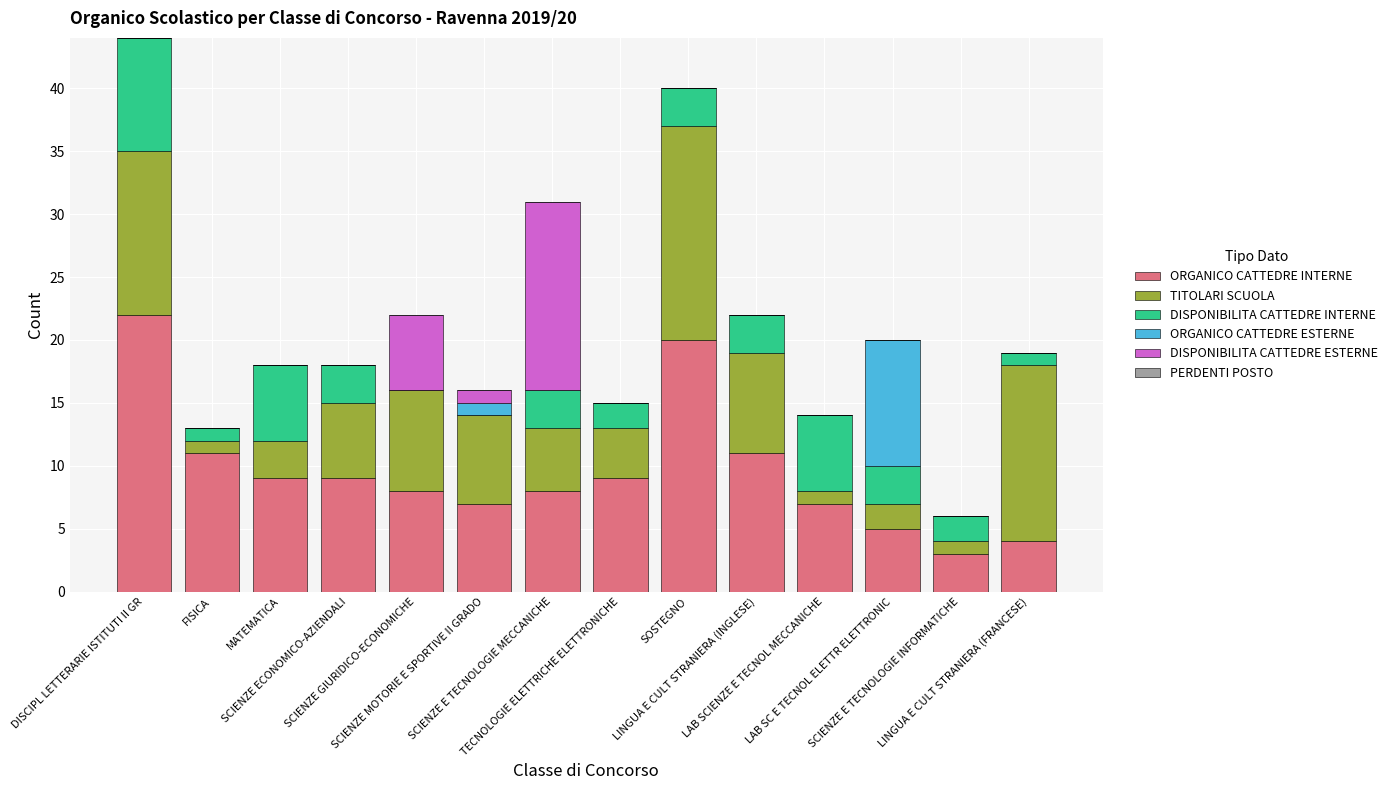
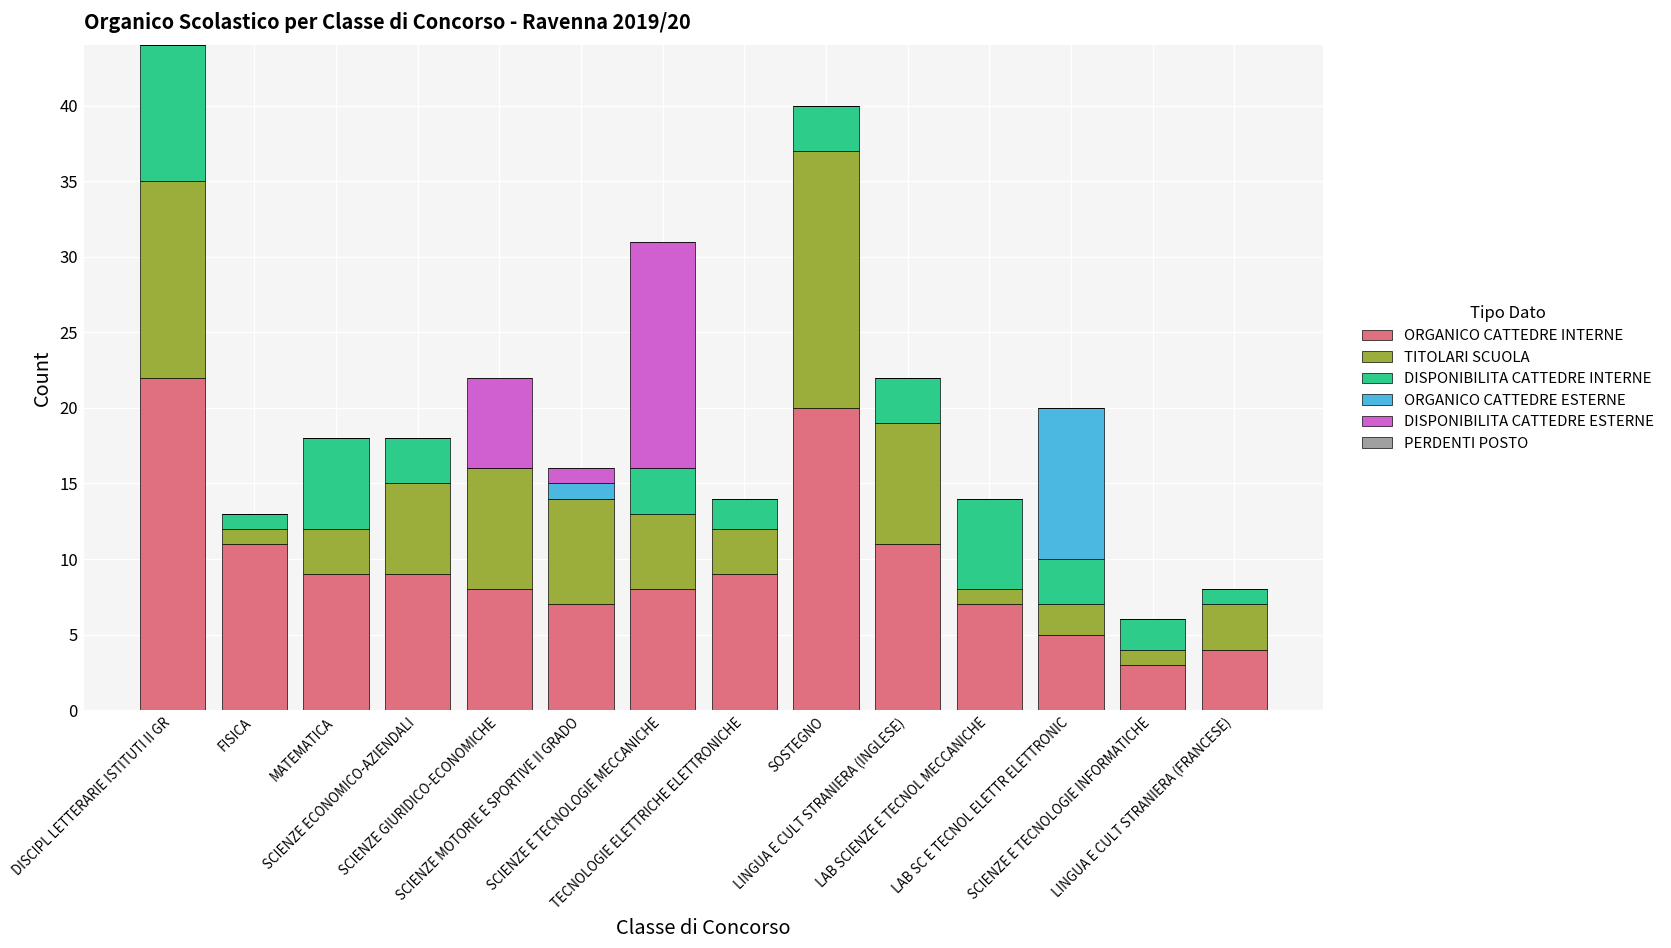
  {
    "ORGANICO CATTEDRE INTERNE": {
      "DISCIPL LETTERARIE ISTITUTI II GR": 22,
      "FISICA": 11,
      "MATEMATICA": 9,
      "SCIENZE ECONOMICO-AZIENDALI": 9,
      "SCIENZE GIURIDICO-ECONOMICHE": 8,
      "SCIENZE MOTORIE E SPORTIVE II GRADO": 7,
      "SCIENZE E TECNOLOGIE MECCANICHE": 8,
      "TECNOLOGIE ELETTRICHE ELETTRONICHE": 9,
      "SOSTEGNO": 20,
      "LINGUA E CULT STRANIERA (INGLESE)": 11,
      "LAB SCIENZE E TECNOL MECCANICHE": 7,
      "LAB SC E TECNOL ELETTR ELETTRONIC": 5,
      "SCIENZE E TECNOLOGIE INFORMATICHE": 3,
      "LINGUA E CULT STRANIERA (FRANCESE)": 4
    },
    "TITOLARI SCUOLA": {
      "DISCIPL LETTERARIE ISTITUTI II GR": 13,
      "FISICA": 1,
      "MATEMATICA": 3,
      "SCIENZE ECONOMICO-AZIENDALI": 6,
      "SCIENZE GIURIDICO-ECONOMICHE": 8,
      "SCIENZE MOTORIE E SPORTIVE II GRADO": 7,
      "SCIENZE E TECNOLOGIE MECCANICHE": 5,
-     "TECNOLOGIE ELETTRICHE ELETTRONICHE": 4,
+     "TECNOLOGIE ELETTRICHE ELETTRONICHE": 3,
      "SOSTEGNO": 17,
      "LINGUA E CULT STRANIERA (INGLESE)": 8,
      "LAB SCIENZE E TECNOL MECCANICHE": 1,
      "LAB SC E TECNOL ELETTR ELETTRONIC": 2,
      "SCIENZE E TECNOLOGIE INFORMATICHE": 1,
-     "LINGUA E CULT STRANIERA (FRANCESE)": 14
+     "LINGUA E CULT STRANIERA (FRANCESE)": 3
    },
    "DISPONIBILITA CATTEDRE INTERNE": {
      "DISCIPL LETTERARIE ISTITUTI II GR": 9,
      "FISICA": 1,
      "MATEMATICA": 6,
      "SCIENZE ECONOMICO-AZIENDALI": 3,
      "SCIENZE GIURIDICO-ECONOMICHE": 0,
      "SCIENZE MOTORIE E SPORTIVE II GRADO": 0,
      "SCIENZE E TECNOLOGIE MECCANICHE": 3,
      "TECNOLOGIE ELETTRICHE ELETTRONICHE": 2,
      "SOSTEGNO": 3,
      "LINGUA E CULT STRANIERA (INGLESE)": 3,
      "LAB SCIENZE E TECNOL MECCANICHE": 6,
      "LAB SC E TECNOL ELETTR ELETTRONIC": 3,
      "SCIENZE E TECNOLOGIE INFORMATICHE": 2,
      "LINGUA E CULT STRANIERA (FRANCESE)": 1
    },
    "ORGANICO CATTEDRE ESTERNE": {
      "DISCIPL LETTERARIE ISTITUTI II GR": 0,
      "FISICA": 0,
      "MATEMATICA": 0,
      "SCIENZE ECONOMICO-AZIENDALI": 0,
      "SCIENZE GIURIDICO-ECONOMICHE": 0,
      "SCIENZE MOTORIE E SPORTIVE II GRADO": 1,
      "SCIENZE E TECNOLOGIE MECCANICHE": 0,
      "TECNOLOGIE ELETTRICHE ELETTRONICHE": 0,
      "SOSTEGNO": 0,
      "LINGUA E CULT STRANIERA (INGLESE)": 0,
      "LAB SCIENZE E TECNOL MECCANICHE": 0,
      "LAB SC E TECNOL ELETTR ELETTRONIC": 10,
      "SCIENZE E TECNOLOGIE INFORMATICHE": 0,
      "LINGUA E CULT STRANIERA (FRANCESE)": 0
    },
    "PERDENTI POSTO": {
      "DISCIPL LETTERARIE ISTITUTI II GR": 0,
      "FISICA": 0,
      "MATEMATICA": 0,
      "SCIENZE ECONOMICO-AZIENDALI": 0,
      "TECNOLOGIE ELETTRICHE ELETTRONICHE": 0,
      "SOSTEGNO": 0,
      "LINGUA E CULT STRANIERA (INGLESE)": 0,
      "LAB SCIENZE E TECNOL MECCANICHE": 0,
      "LAB SC E TECNOL ELETTR ELETTRONIC": 0,
      "SCIENZE E TECNOLOGIE INFORMATICHE": 0,
      "LINGUA E CULT STRANIERA (FRANCESE)": 0
    }
  }
